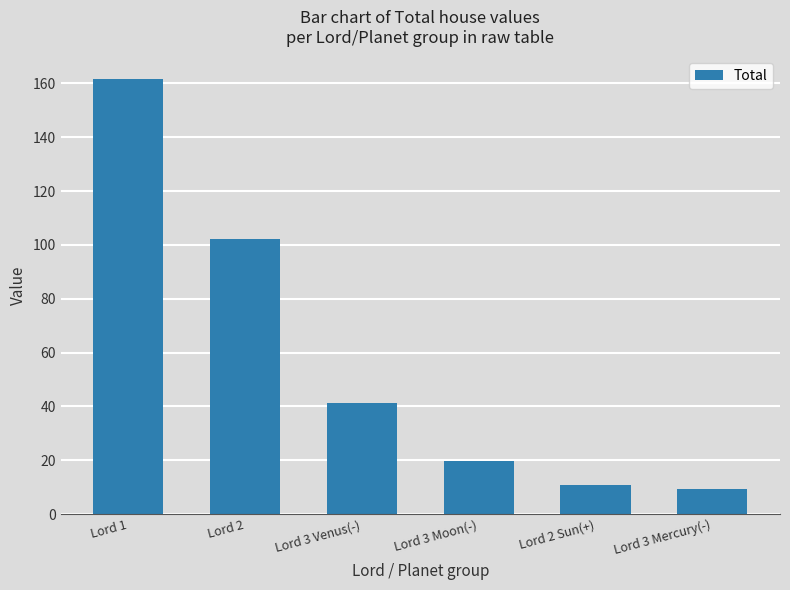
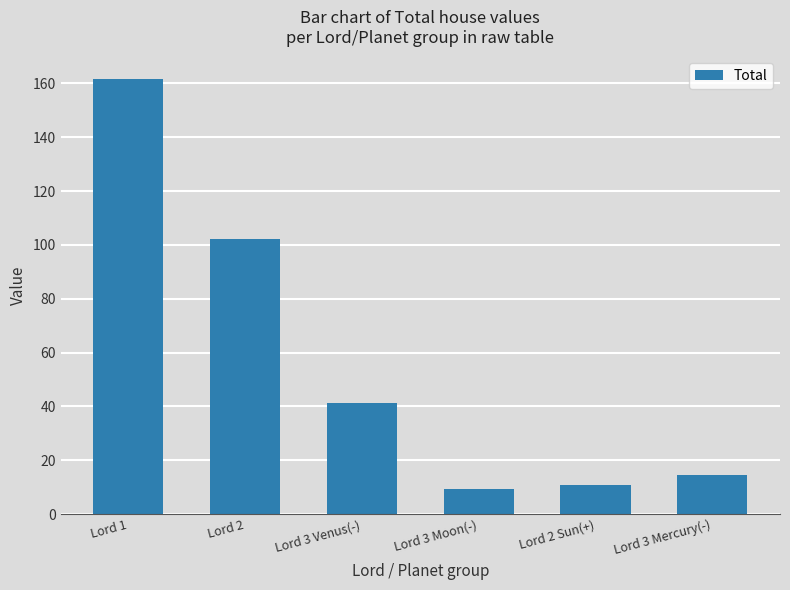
  {
    "Lord 1": 162,
    "Lord 2": 102,
    "Lord 3 Venus(-)": 41,
-   "Lord 3 Moon(-)": 20,
+   "Lord 3 Moon(-)": 9,
    "Lord 2 Sun(+)": 11,
-   "Lord 3 Mercury(-)": 9
+   "Lord 3 Mercury(-)": 15
  }
